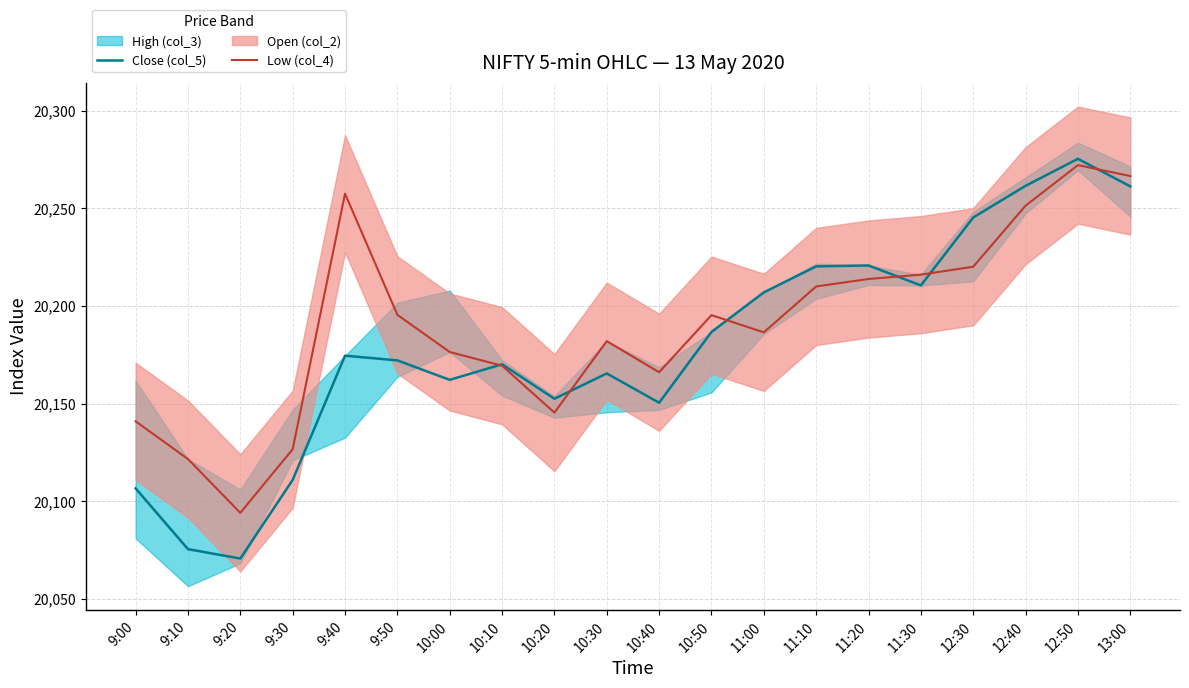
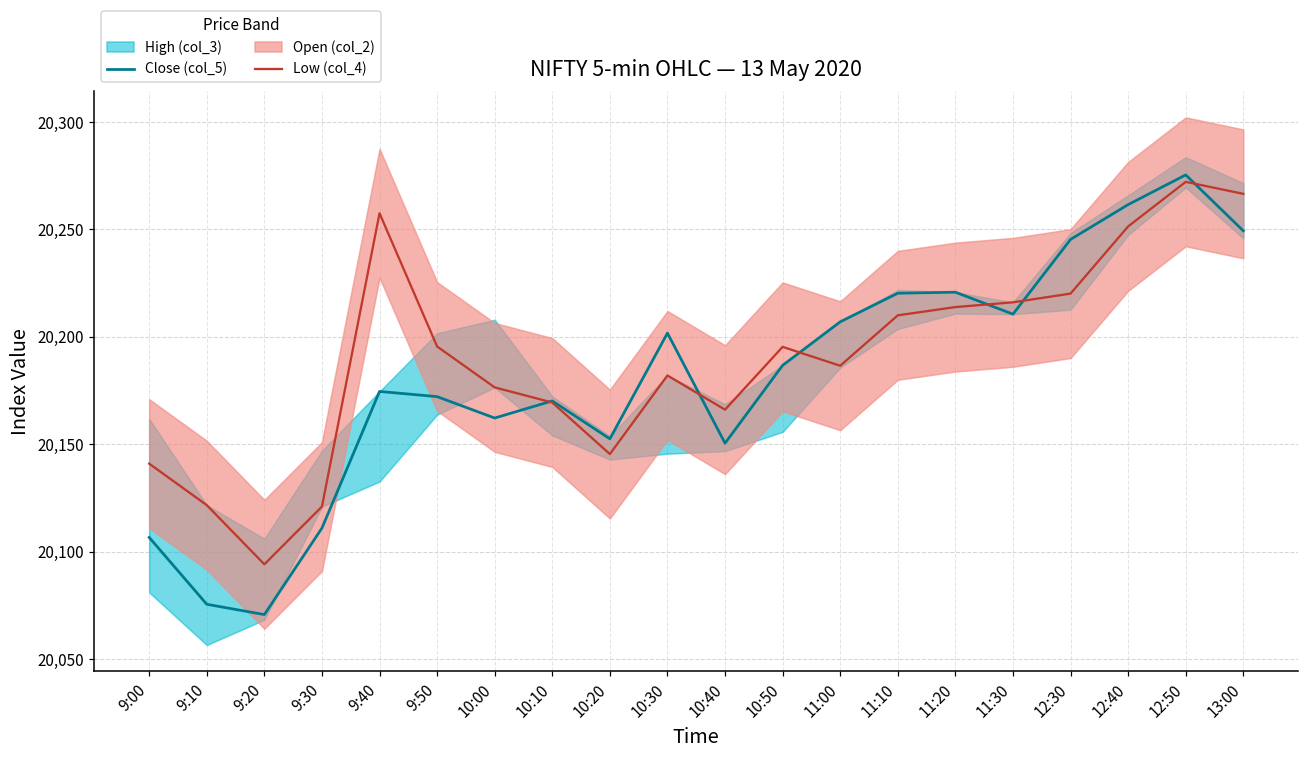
  {
    "Close (col_5)": {
      "9:00": "20,107",
      "9:10": "20,075",
      "9:20": "20,071",
      "9:30": "20,111",
      "9:50": "20,172",
      "10:00": "20,162",
-     "10:30": "20,165",
+     "10:30": "20,202",
      "10:40": "20,150",
      "11:10": "20,220",
      "11:30": "20,211",
      "12:30": "20,245",
      "12:40": "20,262",
      "12:50": "20,275",
-     "13:00": "20,261"
+     "13:00": "20,249"
    },
    "Low (col_4)": {
      "9:00": "20,141",
      "9:20": "20,094",
-     "9:30": "20,127",
+     "9:30": "20,121",
      "9:40": "20,258",
      "9:50": "20,195",
      "10:00": "20,176",
      "10:20": "20,145",
      "10:40": "20,166",
      "10:50": "20,195",
      "11:00": "20,187",
      "11:10": "20,210",
      "11:20": "20,214",
      "12:30": "20,220",
      "12:40": "20,251",
      "12:50": "20,272",
      "13:00": "20,267"
    }
  }
